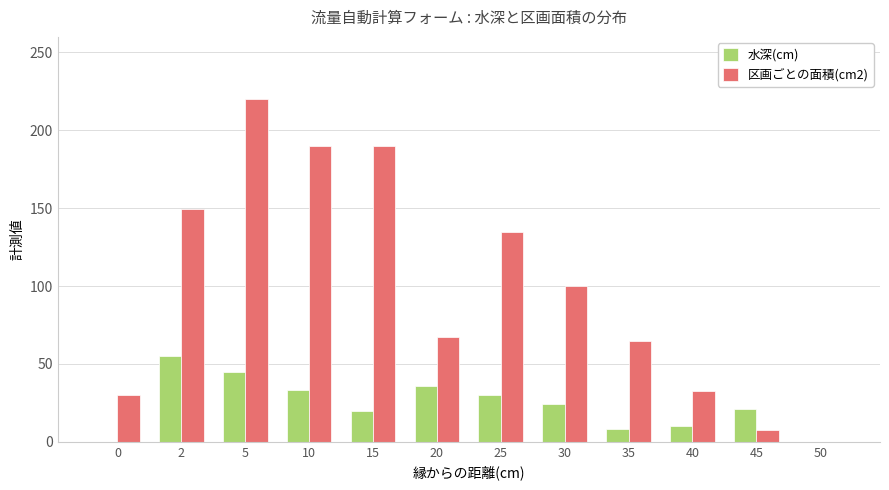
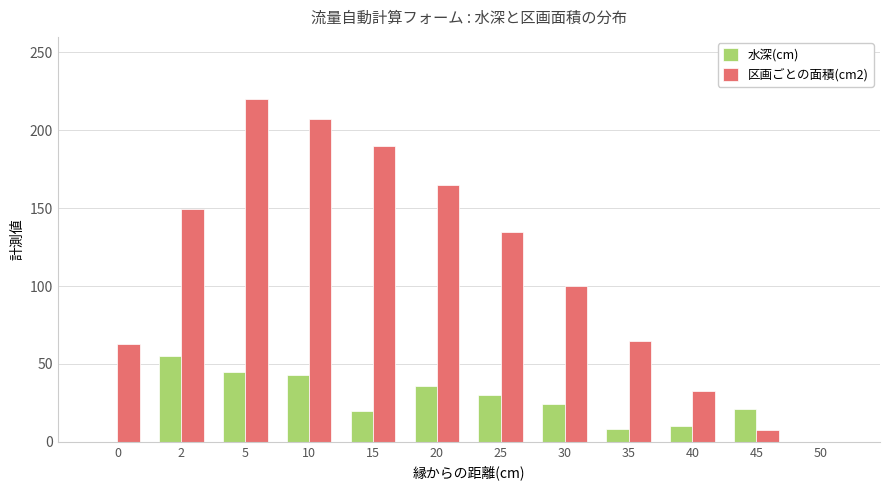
  {
    "水深(cm)": {
      "0": 0,
      "2": 55,
      "5": 45,
-     "10": 33,
+     "10": 43,
      "15": 20,
      "20": 36,
      "25": 30,
      "30": 24,
      "35": 8,
      "40": 10,
      "45": 21,
      "50": 0
    },
    "区画ごとの面積(cm2)": {
-     "0": 30,
+     "0": 63,
      "2": 150,
      "5": 220,
-     "10": 190,
+     "10": 208,
      "15": 190,
-     "20": 67,
+     "20": 165,
      "25": 135,
      "30": 100,
      "35": 65,
      "40": 33,
      "45": 8,
      "50": 0
    }
  }
